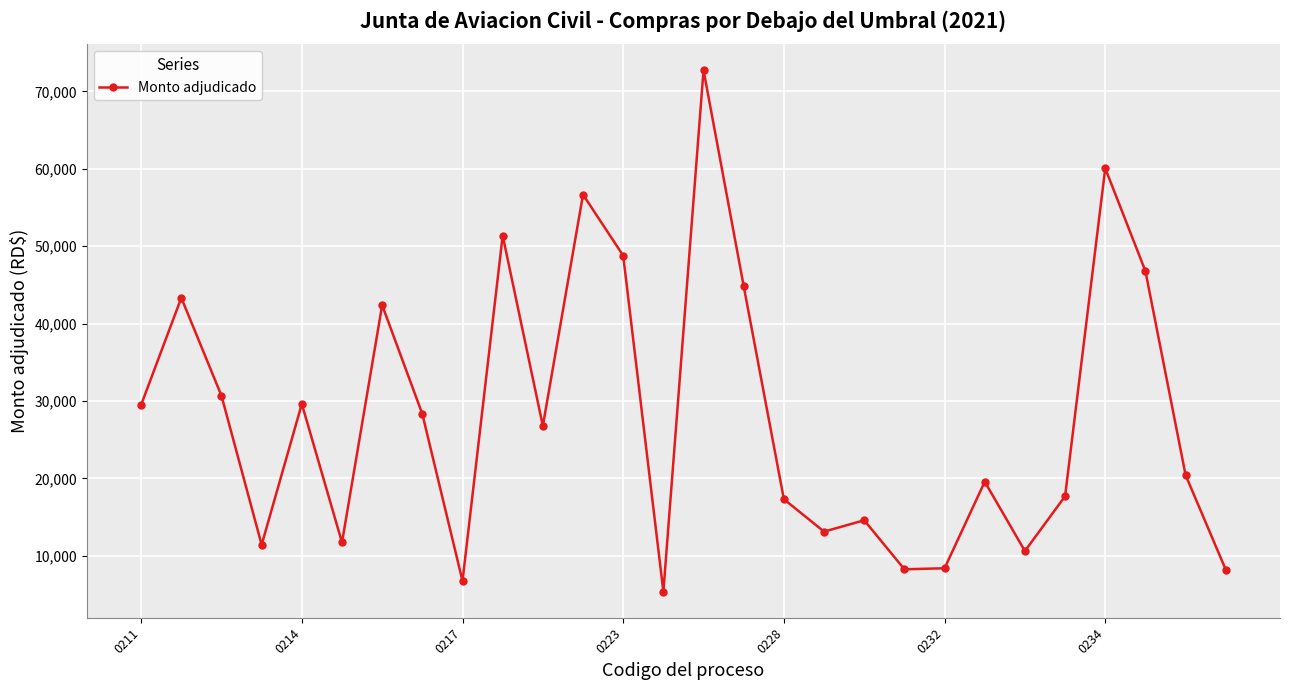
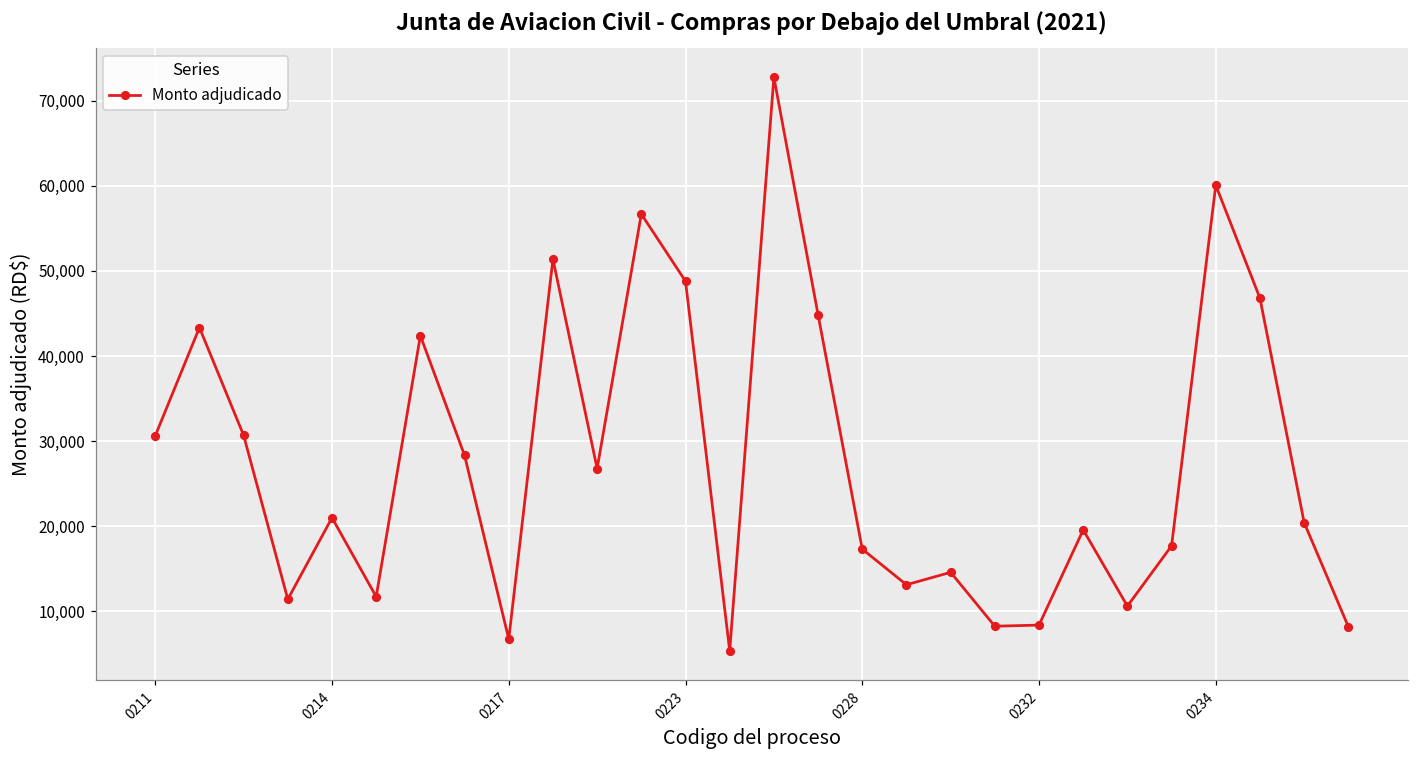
  {
-   "0211": "30,000",
-   "0214": "30,000",
+   "0211": "31,000",
+   "0214": "21,000",
    "0217": "7,000",
    "0223": "49,000",
    "0228": "17,000",
    "0232": "8,000",
    "0234": "60,000"
  }
